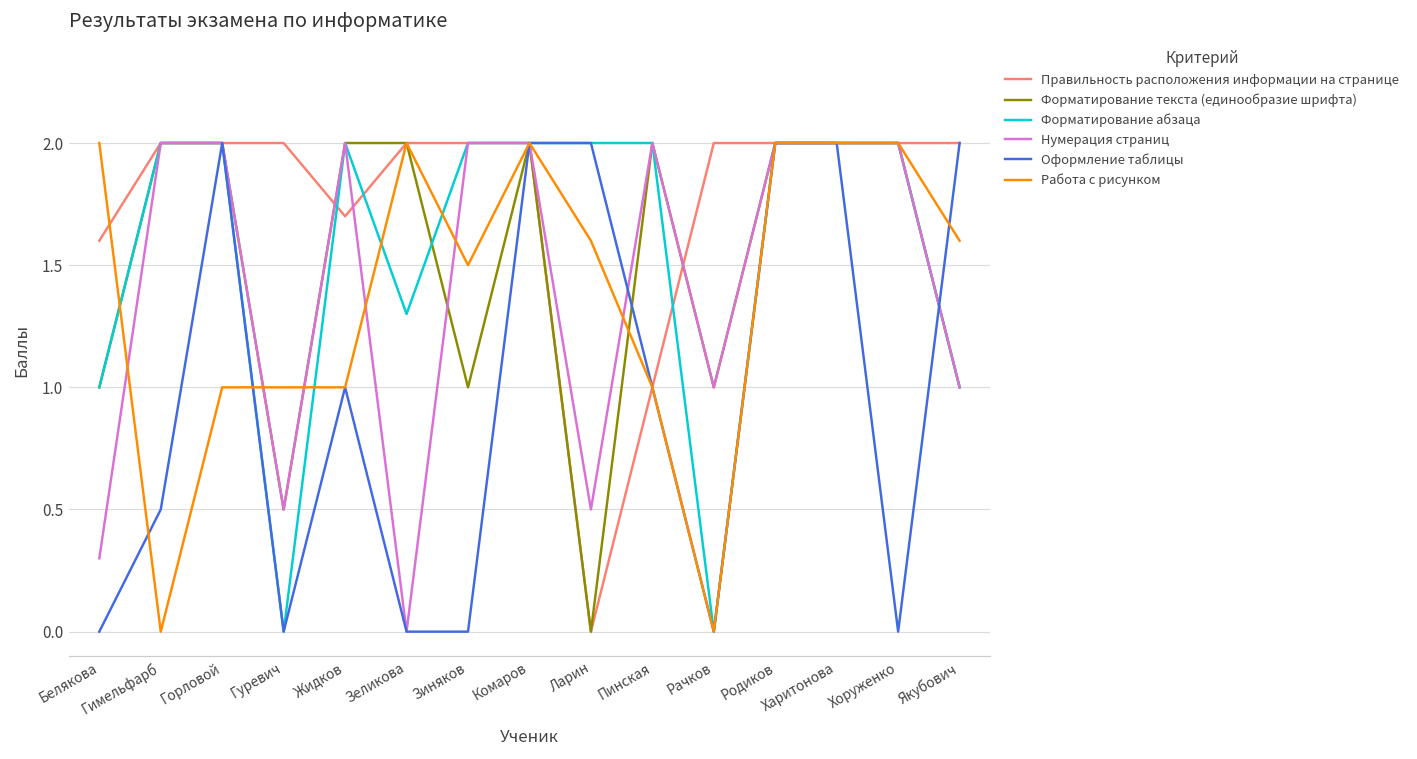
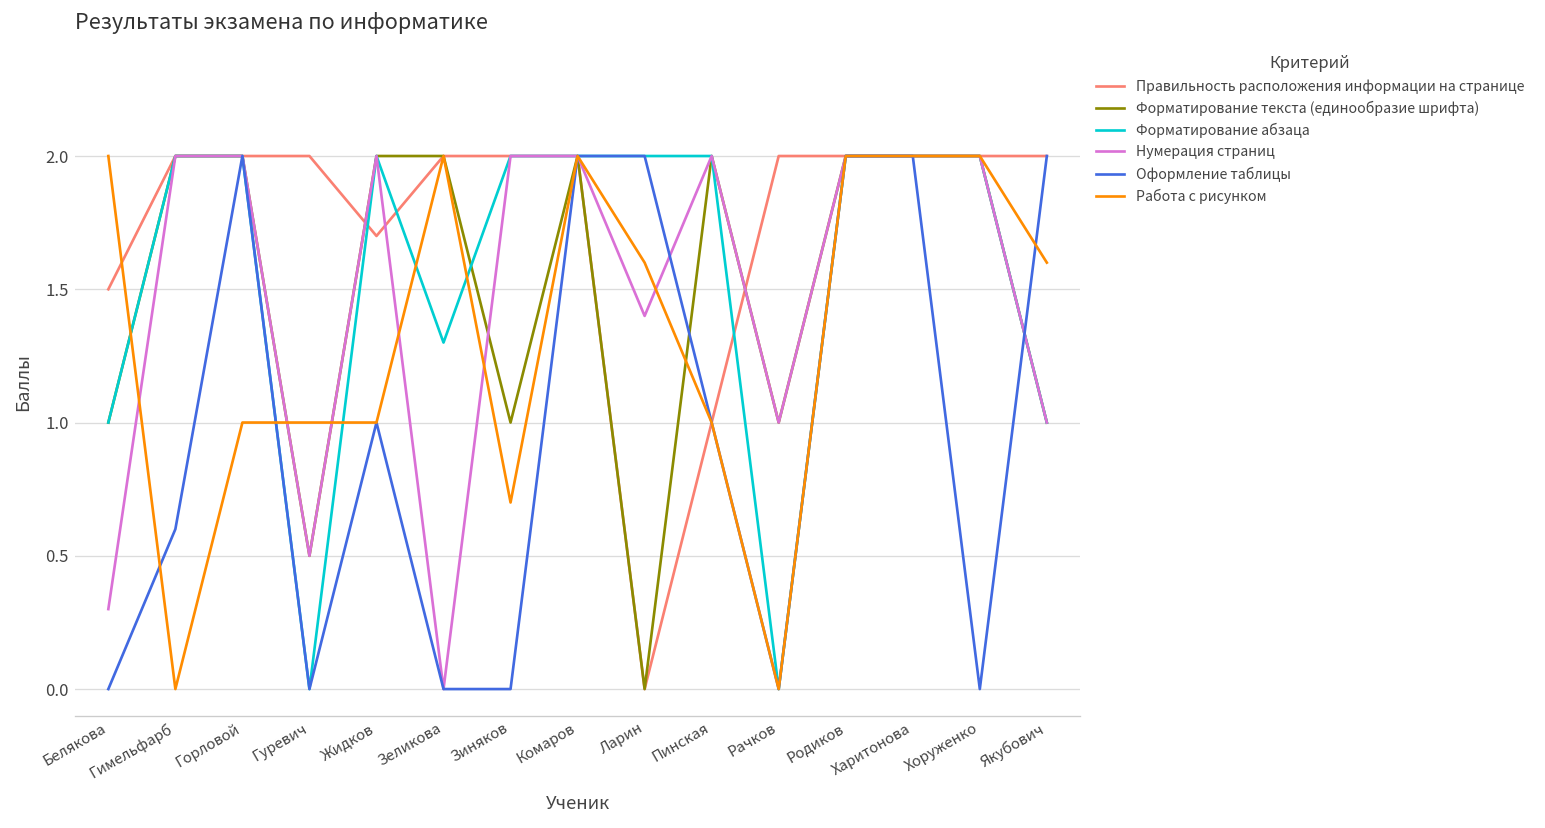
  {
    "Правильность расположения информации на странице": {
-     "Белякова": 1.6,
+     "Белякова": 1.5,
      "Гуревич": 2.0,
      "Жидков": 1.7,
      "Рачков": 2.0
    },
    "Форматирование текста (единообразие шрифта)": {
      "Зиняков": 1.0
    },
    "Форматирование абзаца": {
      "Зеликова": 1.3
    },
    "Нумерация страниц": {
      "Белякова": 0.3,
-     "Ларин": 0.5
+     "Ларин": 1.4
    },
    "Оформление таблицы": {
      "Белякова": 0.0,
-     "Гимельфарб": 0.5,
+     "Гимельфарб": 0.6,
      "Зиняков": 0.0,
      "Хоруженко": 0.0
    },
    "Работа с рисунком": {
      "Белякова": 2.0,
      "Гимельфарб": 0.0,
      "Горловой": 1.0,
      "Гуревич": 1.0,
-     "Зиняков": 1.5,
+     "Зиняков": 0.7,
      "Ларин": 1.6,
      "Якубович": 1.6
    }
  }
